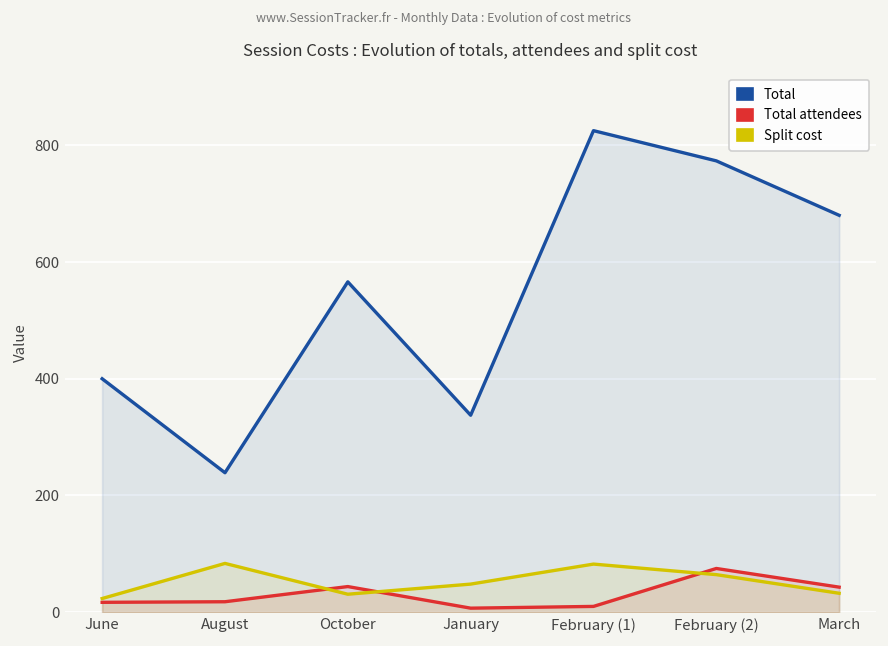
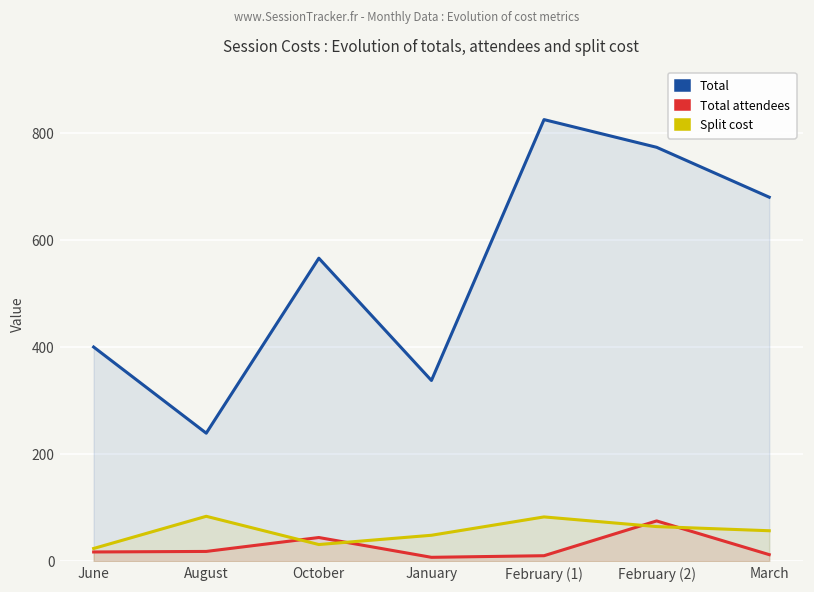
  {
    "Total": {
      "June": 400,
      "August": 240,
      "October": 570,
      "January": 340,
      "February (1)": 830,
      "February (2)": 770,
      "March": 680
    },
    "Total attendees": {
      "June": 20,
      "August": 20,
      "October": 40,
      "January": 10,
      "February (1)": 10,
      "February (2)": 80,
-     "March": 40
+     "March": 10
    },
    "Split cost": {
      "June": 20,
      "August": 80,
      "October": 30,
      "January": 50,
      "February (1)": 80,
      "February (2)": 60,
-     "March": 30
+     "March": 60
    }
  }
